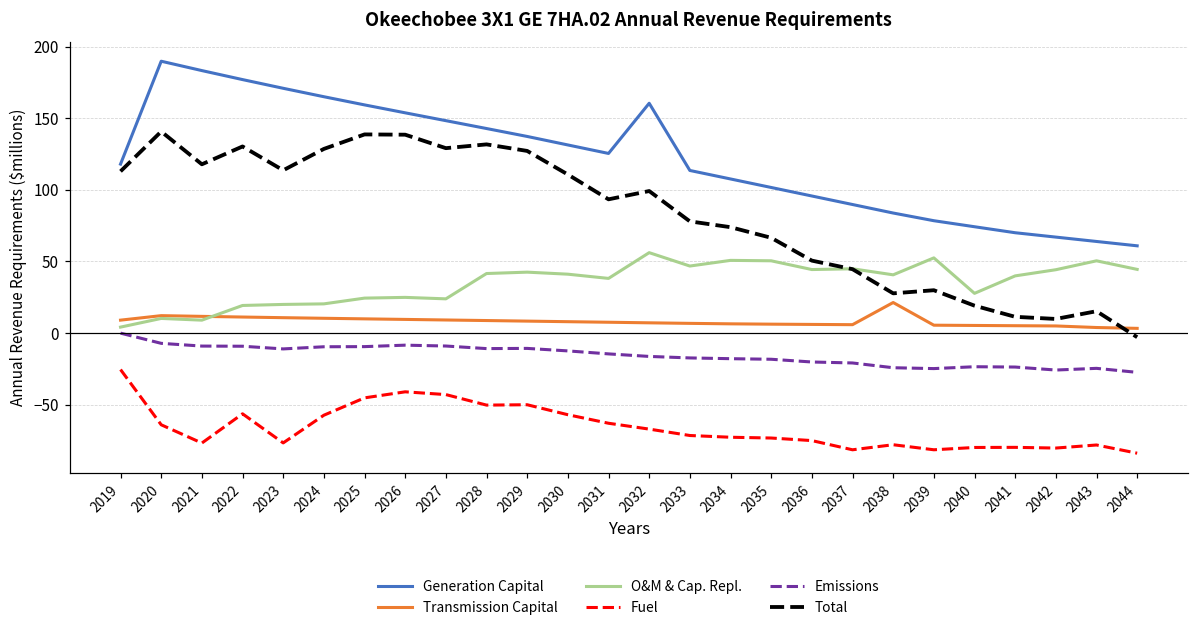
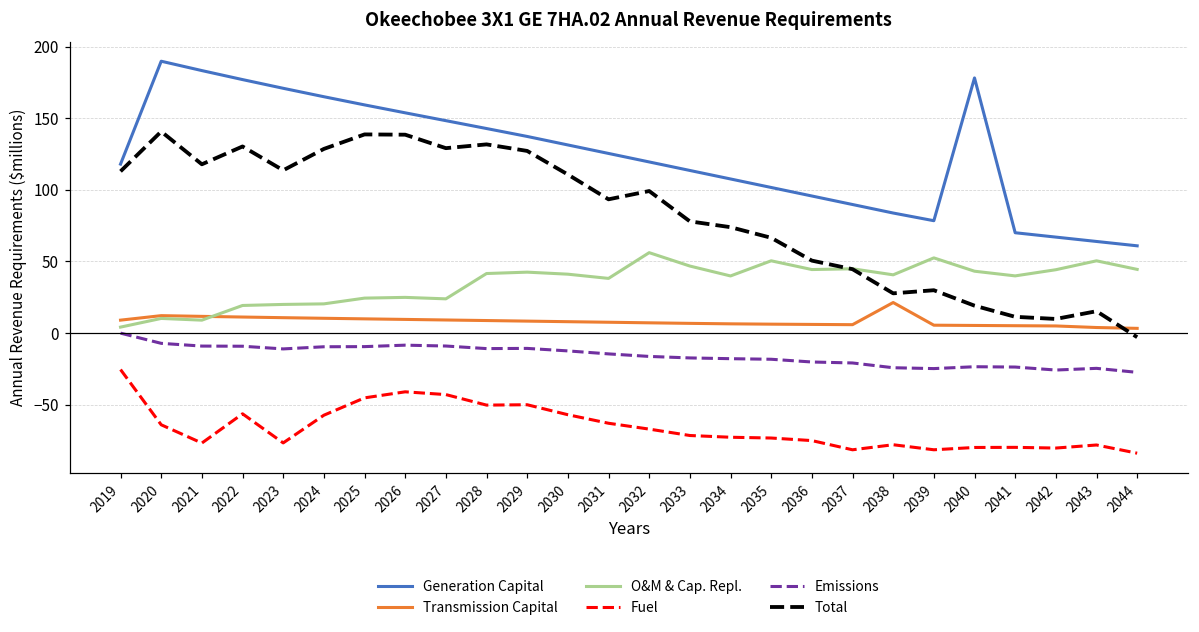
  {
    "Generation Capital": {
      "2019": 118,
      "2020": 190,
      "2021": 183,
      "2022": 177,
      "2023": 171,
      "2024": 165,
      "2025": 159,
      "2026": 154,
      "2027": 148,
      "2028": 143,
      "2029": 137,
      "2030": 131,
      "2031": 125,
-     "2032": 161,
+     "2032": 120,
      "2033": 114,
      "2034": 108,
      "2035": 102,
      "2036": 96,
      "2037": 90,
      "2038": 84,
      "2039": 78,
-     "2040": 74,
+     "2040": 178,
      "2041": 70,
      "2042": 67,
      "2043": 64,
      "2044": 61
    },
    "Transmission Capital": {
      "2019": 9,
      "2021": 12,
      "2022": 11,
      "2023": 11,
      "2024": 10,
      "2025": 10,
      "2026": 9,
      "2027": 9,
      "2028": 9,
      "2029": 8,
      "2030": 8,
      "2031": 8,
      "2032": 7,
      "2033": 7,
      "2034": 6,
      "2035": 6,
      "2036": 6,
      "2037": 6,
      "2038": 21,
      "2039": 5,
      "2040": 5,
      "2041": 5,
      "2042": 5,
      "2043": 4,
      "2044": 3
    },
    "O&M & Cap. Repl.": {
      "2019": 4,
      "2021": 9,
      "2022": 19,
      "2023": 20,
      "2024": 20,
      "2025": 24,
      "2026": 25,
      "2027": 24,
      "2028": 42,
      "2029": 43,
      "2030": 41,
      "2031": 38,
      "2032": 56,
      "2033": 47,
-     "2034": 51,
+     "2034": 40,
      "2035": 50,
      "2036": 44,
      "2038": 41,
      "2039": 52,
-     "2040": 28,
+     "2040": 43,
      "2041": 40,
      "2042": 44,
      "2043": 50,
      "2044": 44
    },
    "Fuel": {
      "2019": -26,
      "2020": -64,
      "2021": -77,
      "2022": -56,
      "2023": -77,
      "2024": -57,
      "2025": -45,
      "2026": -41,
      "2027": -43,
      "2028": -50,
      "2029": -50,
      "2030": -57,
      "2031": -63,
      "2032": -67,
      "2033": -72,
      "2034": -73,
      "2035": -73,
      "2036": -75,
      "2037": -82,
      "2038": -78,
      "2039": -82,
      "2040": -80,
      "2041": -80,
      "2042": -80,
      "2043": -78,
      "2044": -84
    },
    "Emissions": {
      "2019": 0,
      "2020": -7,
      "2021": -9,
      "2022": -9,
      "2023": -11,
      "2024": -10,
      "2025": -10,
      "2026": -9,
      "2027": -9,
      "2028": -11,
      "2029": -11,
      "2030": -13,
      "2031": -15,
      "2032": -16,
      "2033": -17,
      "2034": -18,
      "2035": -18,
      "2036": -20,
      "2037": -21,
      "2038": -24,
      "2039": -25,
      "2040": -24,
      "2041": -24,
      "2042": -26,
      "2043": -25,
      "2044": -28
    },
    "Total": {
      "2019": 113,
      "2020": 141,
      "2021": 118,
      "2022": 130,
      "2023": 114,
      "2024": 129,
      "2025": 139,
      "2026": 139,
      "2027": 129,
      "2028": 132,
      "2029": 127,
      "2030": 111,
      "2031": 93,
      "2032": 99,
      "2033": 78,
      "2034": 74,
      "2035": 67,
      "2036": 51,
      "2038": 28,
      "2039": 30,
      "2040": 19,
      "2041": 11,
      "2042": 10,
      "2043": 15,
      "2044": -3
    }
  }
